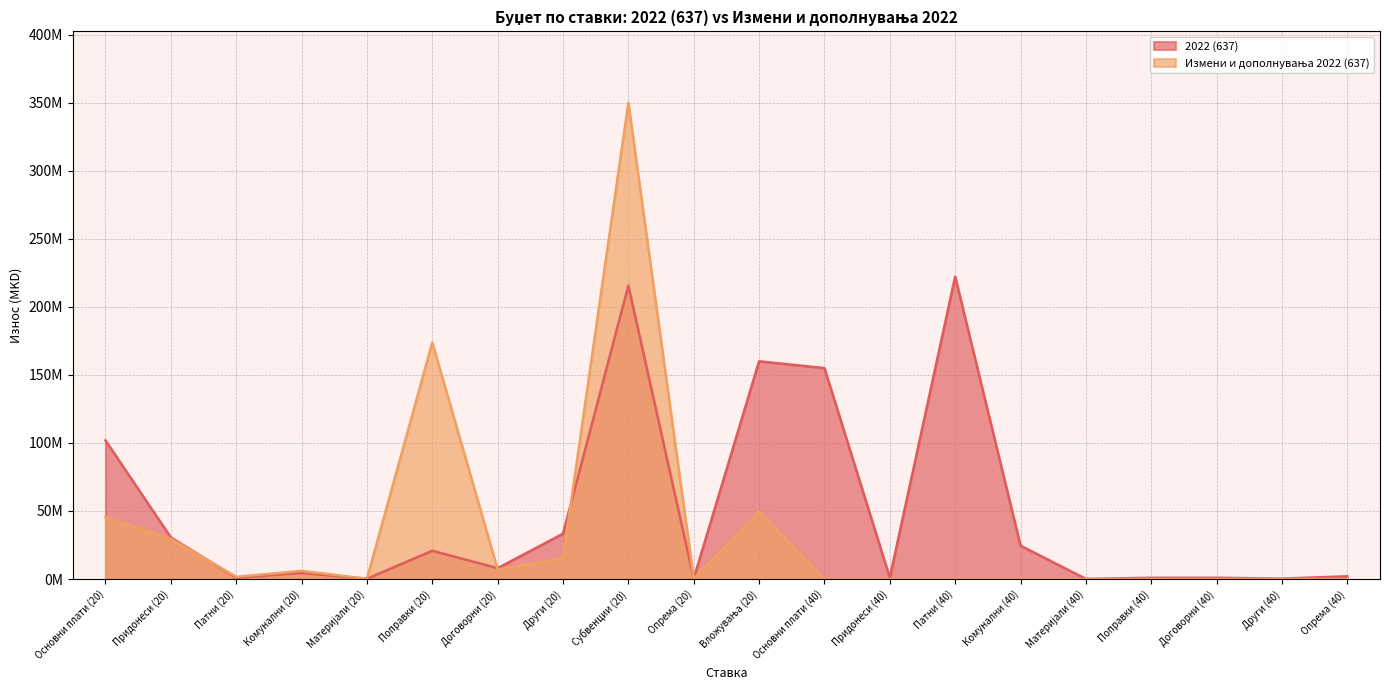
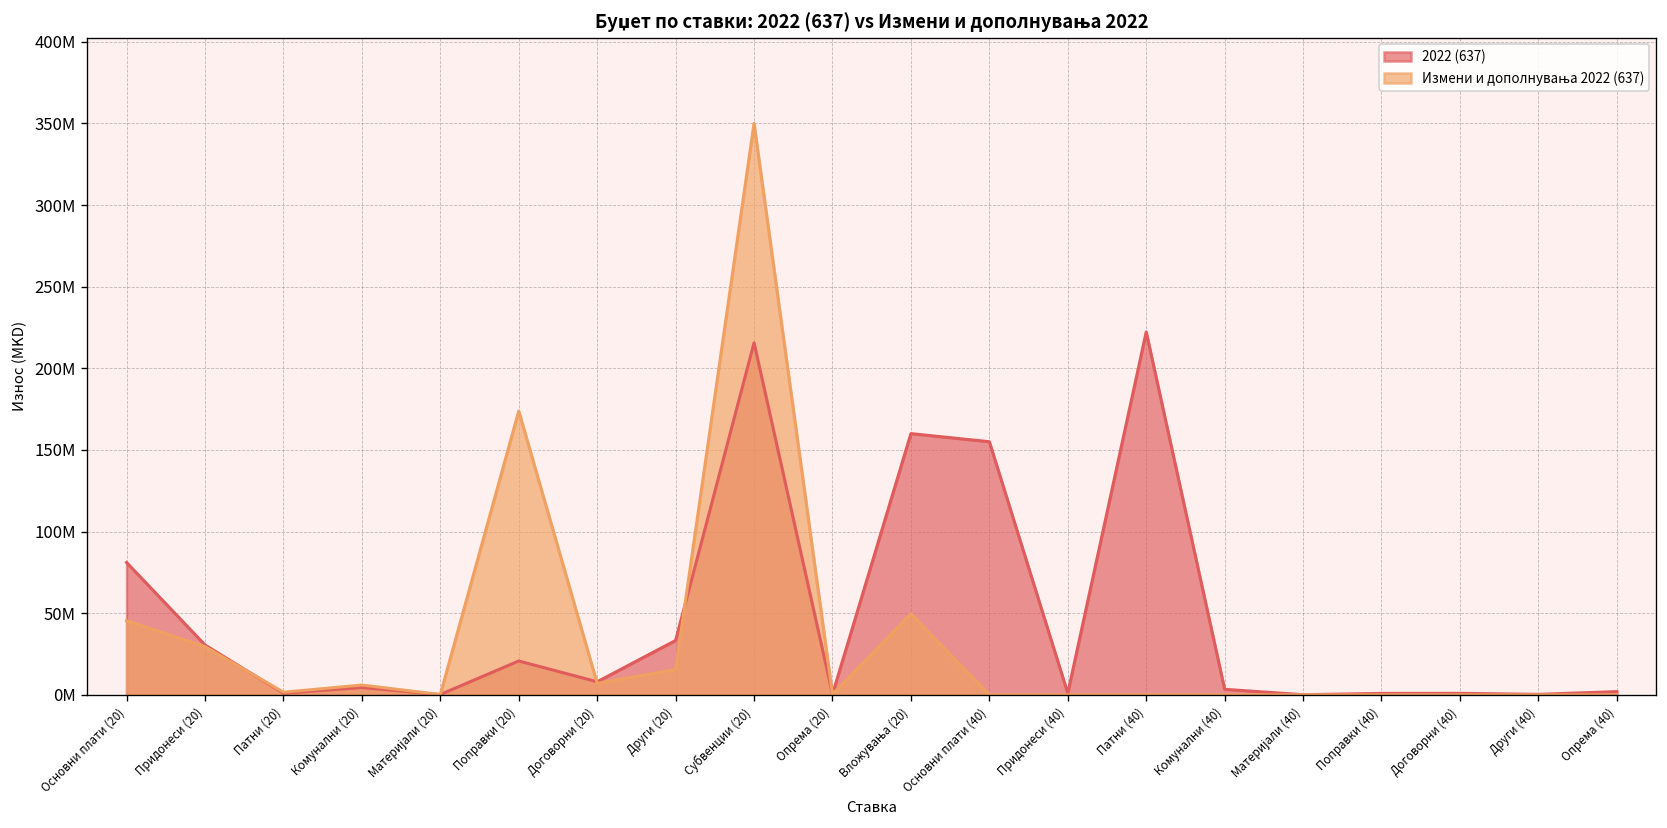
  {
    "2022 (637)": {
-     "Основни плати (20)": 102000000,
+     "Основни плати (20)": 81000000,
      "Поправки (20)": 21000000,
      "Други (20)": 33000000,
      "Субвенции (20)": 216000000,
      "Вложувања (20)": 160000000,
      "Основни плати (40)": 155000000,
      "Патни (40)": 222000000,
-     "Комунални (40)": 25000000,
+     "Комунални (40)": 3000000,
      "Опрема (40)": 2000000
    },
    "Измени и дополнувања 2022 (637)": {
      "Основни плати (20)": 45000000,
      "Поправки (20)": 174000000,
      "Други (20)": 16000000,
      "Субвенции (20)": 350000000,
      "Вложувања (20)": 50000000,
      "Основни плати (40)": 0,
      "Патни (40)": 0,
      "Комунални (40)": 0,
      "Опрема (40)": 0
    }
  }
